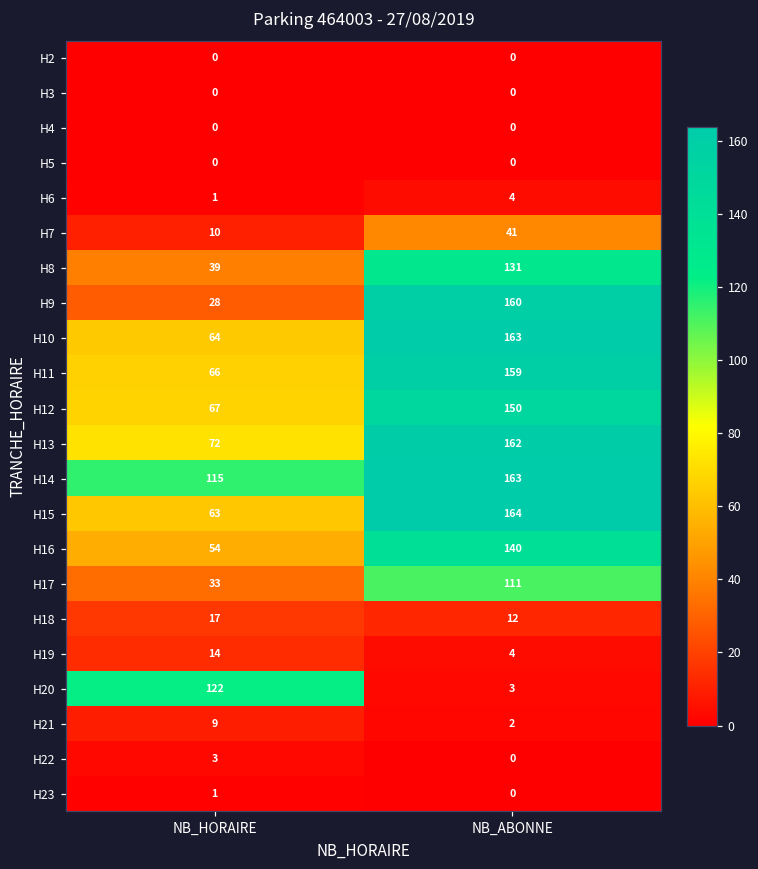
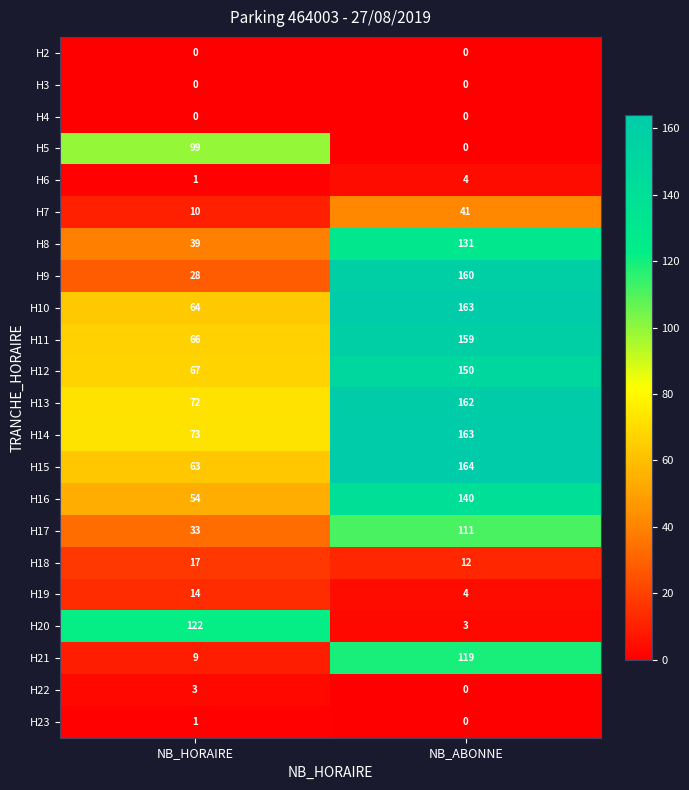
  {
    "H2": {
      "NB_HORAIRE": 0,
      "NB_ABONNE": 0
    },
    "H3": {
      "NB_HORAIRE": 0,
      "NB_ABONNE": 0
    },
    "H4": {
      "NB_HORAIRE": 0,
      "NB_ABONNE": 0
    },
    "H5": {
-     "NB_HORAIRE": 0,
+     "NB_HORAIRE": 99,
      "NB_ABONNE": 0
    },
    "H6": {
      "NB_HORAIRE": 1,
      "NB_ABONNE": 4
    },
    "H7": {
      "NB_HORAIRE": 10,
      "NB_ABONNE": 41
    },
    "H8": {
      "NB_HORAIRE": 39,
      "NB_ABONNE": 131
    },
    "H9": {
      "NB_HORAIRE": 28,
      "NB_ABONNE": 160
    },
    "H10": {
      "NB_HORAIRE": 64,
      "NB_ABONNE": 163
    },
    "H11": {
      "NB_HORAIRE": 66,
      "NB_ABONNE": 159
    },
    "H12": {
      "NB_HORAIRE": 67,
      "NB_ABONNE": 150
    },
    "H13": {
      "NB_HORAIRE": 72,
      "NB_ABONNE": 162
    },
    "H14": {
-     "NB_HORAIRE": 115,
+     "NB_HORAIRE": 73,
      "NB_ABONNE": 163
    },
    "H15": {
      "NB_HORAIRE": 63,
      "NB_ABONNE": 164
    },
    "H16": {
      "NB_HORAIRE": 54,
      "NB_ABONNE": 140
    },
    "H17": {
      "NB_HORAIRE": 33,
      "NB_ABONNE": 111
    },
    "H18": {
      "NB_HORAIRE": 17,
      "NB_ABONNE": 12
    },
    "H19": {
      "NB_HORAIRE": 14,
      "NB_ABONNE": 4
    },
    "H20": {
      "NB_HORAIRE": 122,
      "NB_ABONNE": 3
    },
    "H21": {
      "NB_HORAIRE": 9,
-     "NB_ABONNE": 2
+     "NB_ABONNE": 119
    },
    "H22": {
      "NB_HORAIRE": 3,
      "NB_ABONNE": 0
    },
    "H23": {
      "NB_HORAIRE": 1,
      "NB_ABONNE": 0
    }
  }
